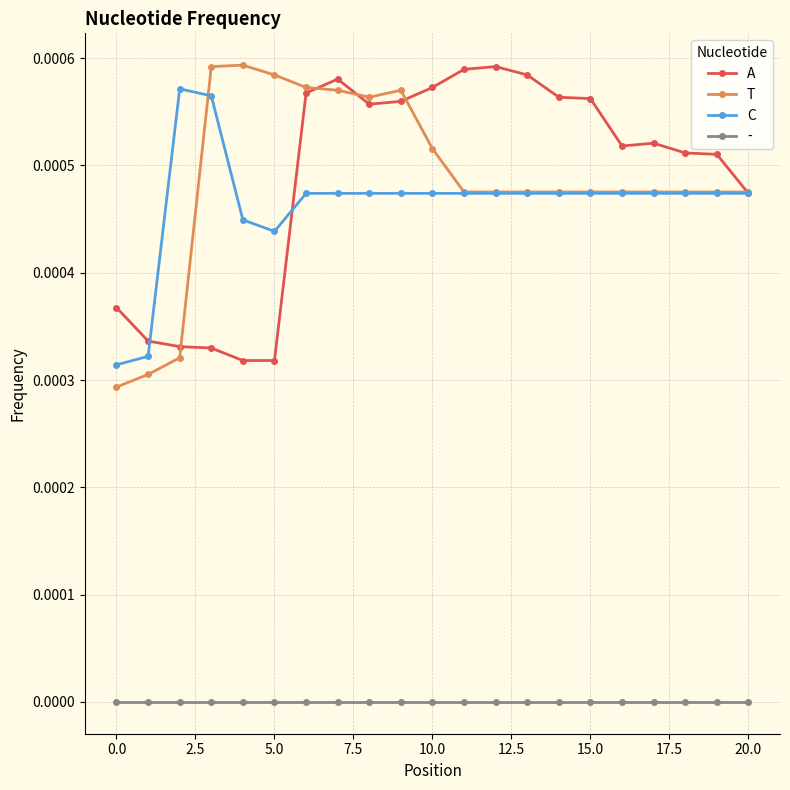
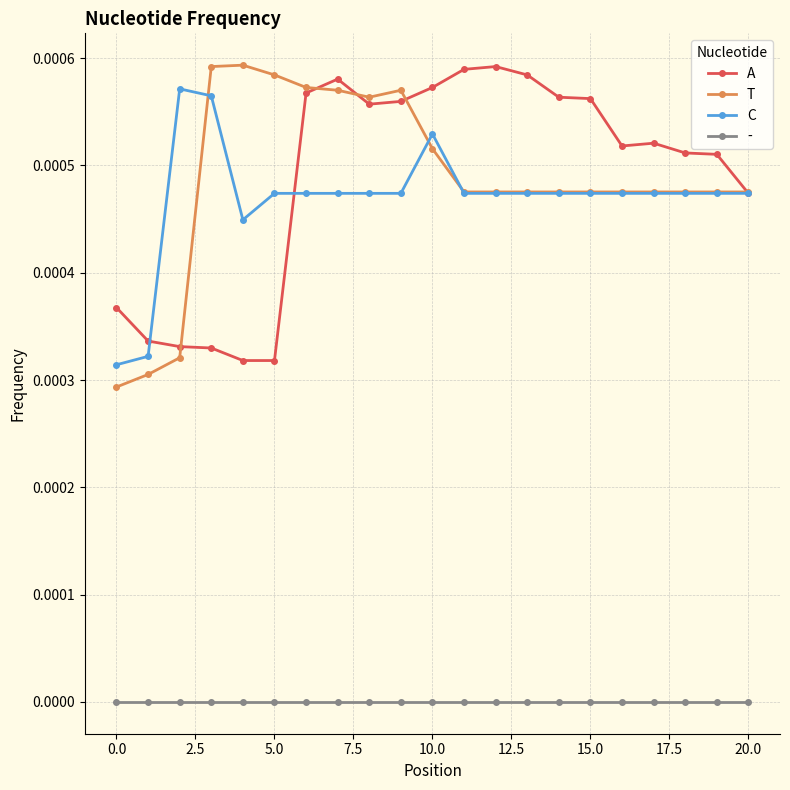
  {
    "C": {
      "0.0": 0.000314,
-     "5.0": 0.000439,
-     "10.0": 0.000474
+     "5.0": 0.000474,
+     "10.0": 0.000529
    },
    "-": {
      "0.0": 0.000000,
      "5.0": 0.000000,
      "10.0": 0.000000,
      "15.0": 0.000000,
      "20.0": 0.000000
    }
  }
